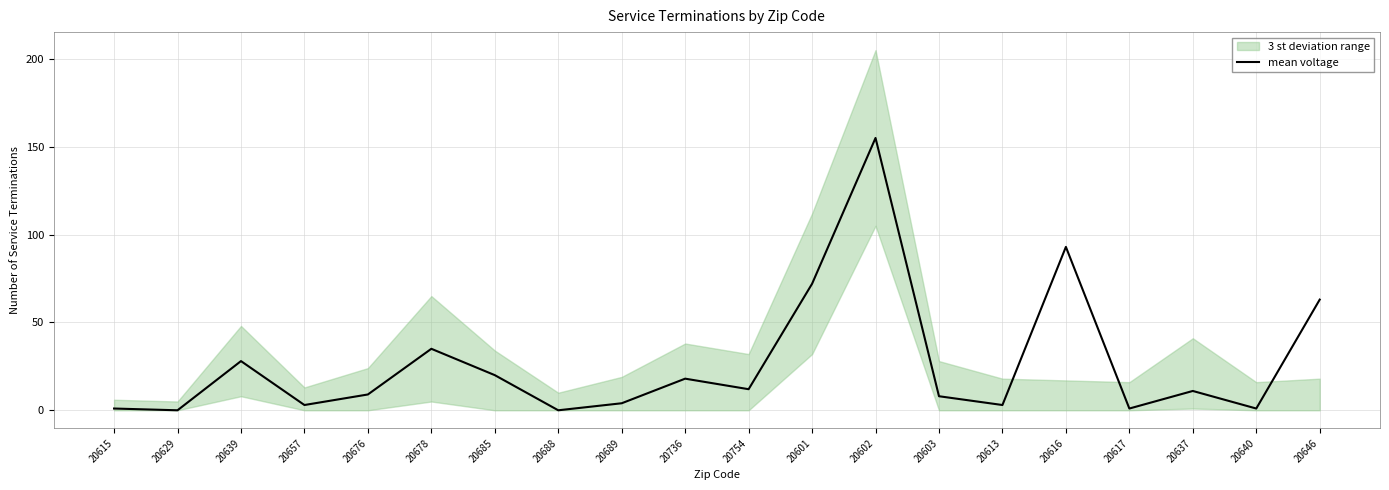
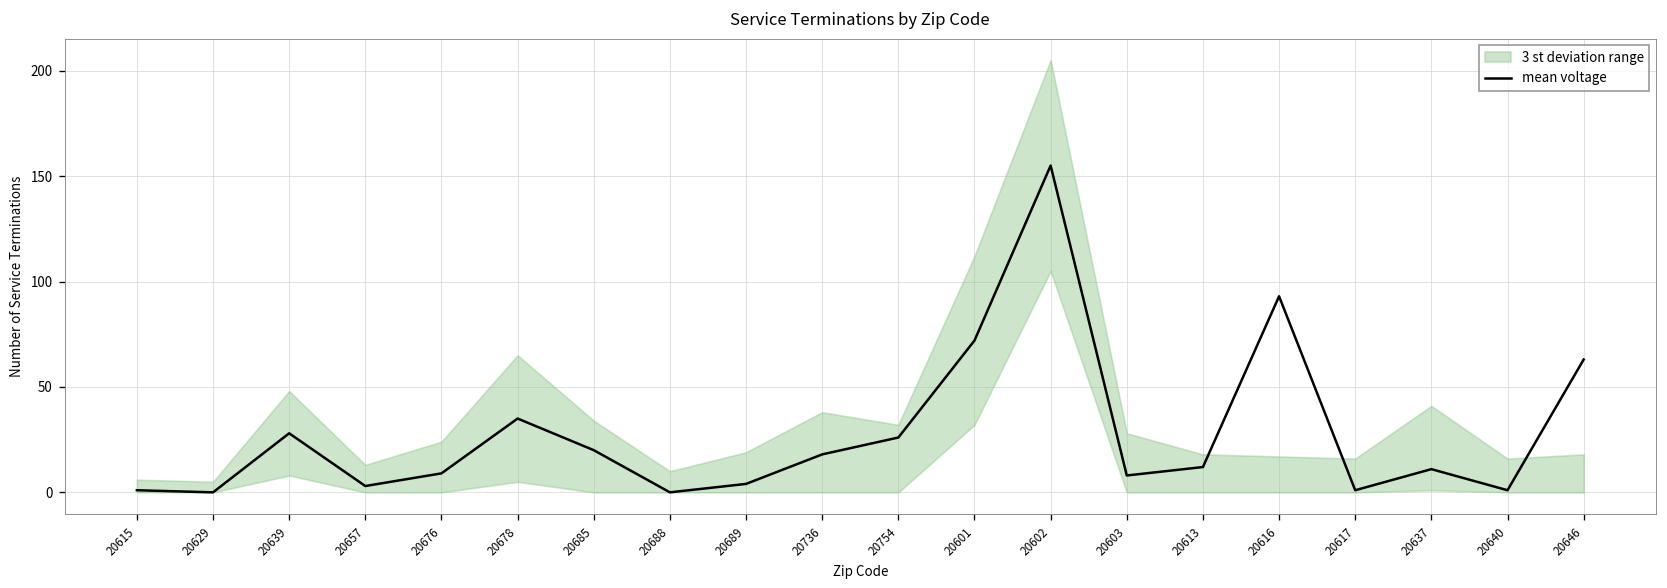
  {
    "mean voltage": {
      "20615": 1,
      "20629": 0,
      "20639": 28,
      "20657": 3,
      "20676": 9,
      "20678": 35,
      "20685": 20,
      "20688": 0,
      "20689": 4,
      "20736": 18,
-     "20754": 12,
+     "20754": 26,
      "20601": 72,
      "20602": 155,
      "20603": 8,
-     "20613": 3,
+     "20613": 12,
      "20616": 93,
      "20617": 1,
      "20637": 11,
      "20640": 1,
      "20646": 63
    }
  }
